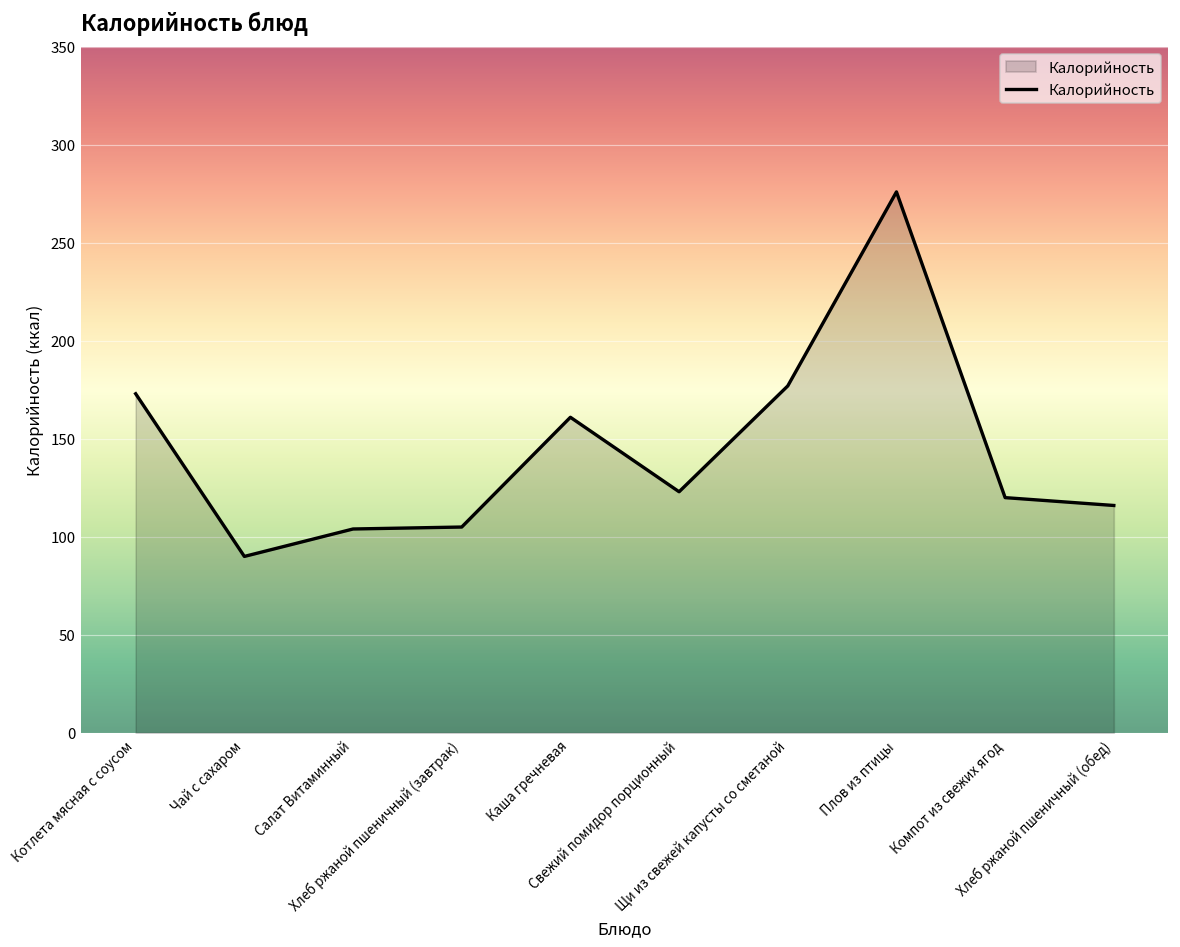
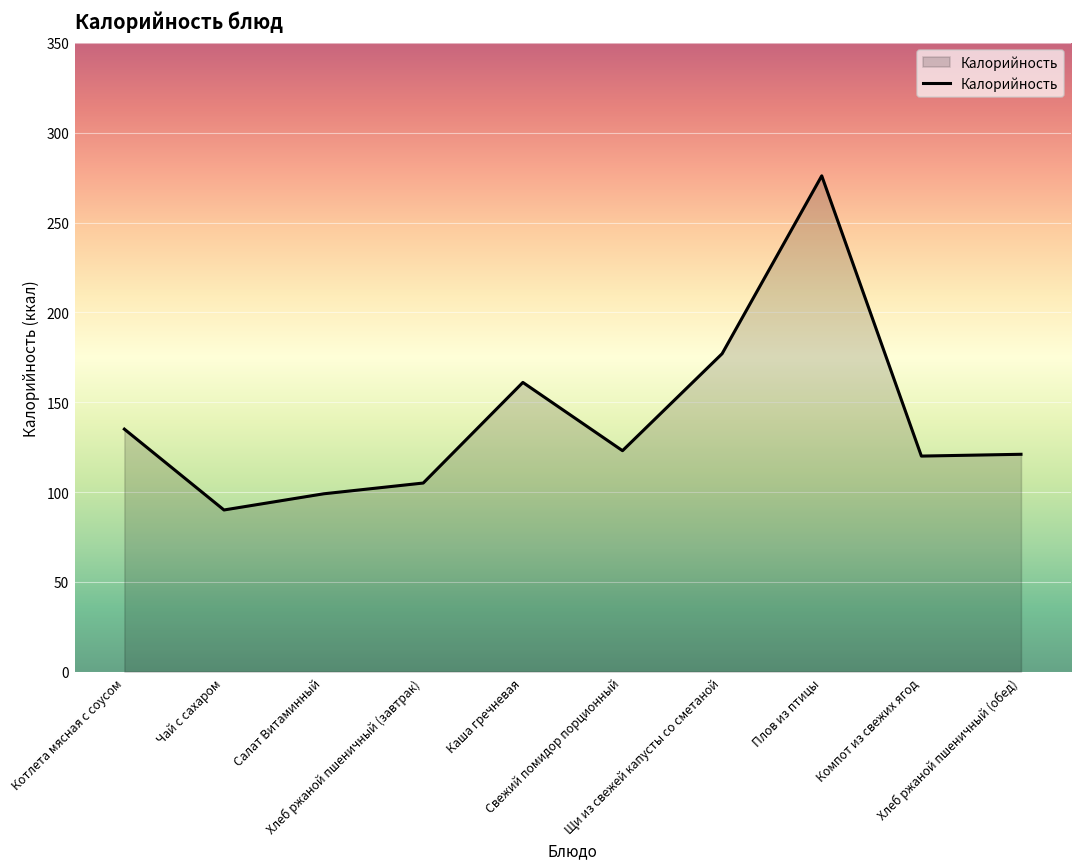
  {
-   "Котлета мясная с соусом": 173,
+   "Котлета мясная с соусом": 135,
    "Чай с сахаром": 90,
-   "Салат Витаминный": 104,
+   "Салат Витаминный": 99,
    "Хлеб ржаной пшеничный (завтрак)": 105,
    "Каша гречневая": 161,
    "Свежий помидор порционный": 123,
    "Щи из свежей капусты со сметаной": 177,
    "Плов из птицы": 276,
    "Компот из свежих ягод": 120,
-   "Хлеб ржаной пшеничный (обед)": 116
+   "Хлеб ржаной пшеничный (обед)": 121
  }
